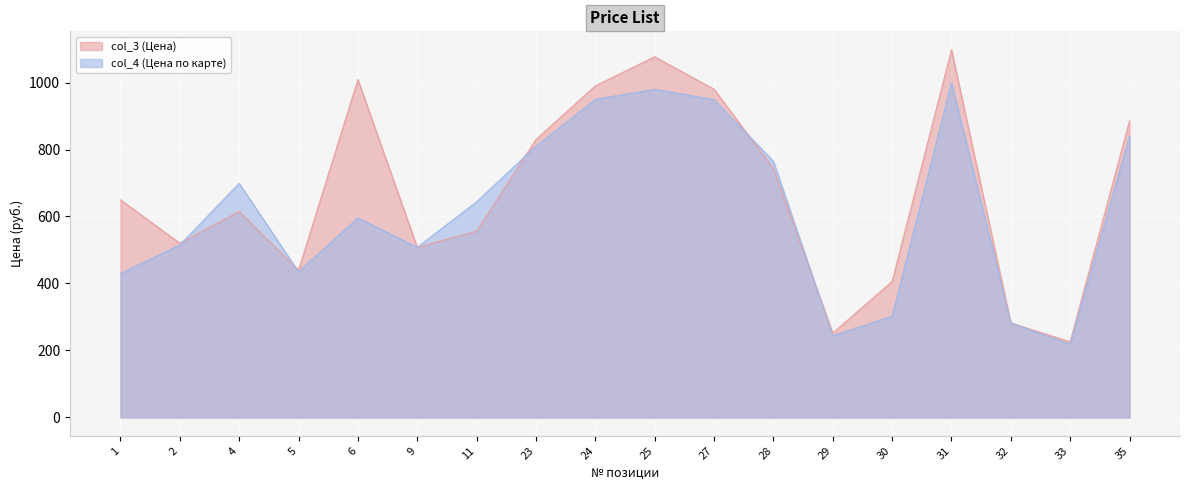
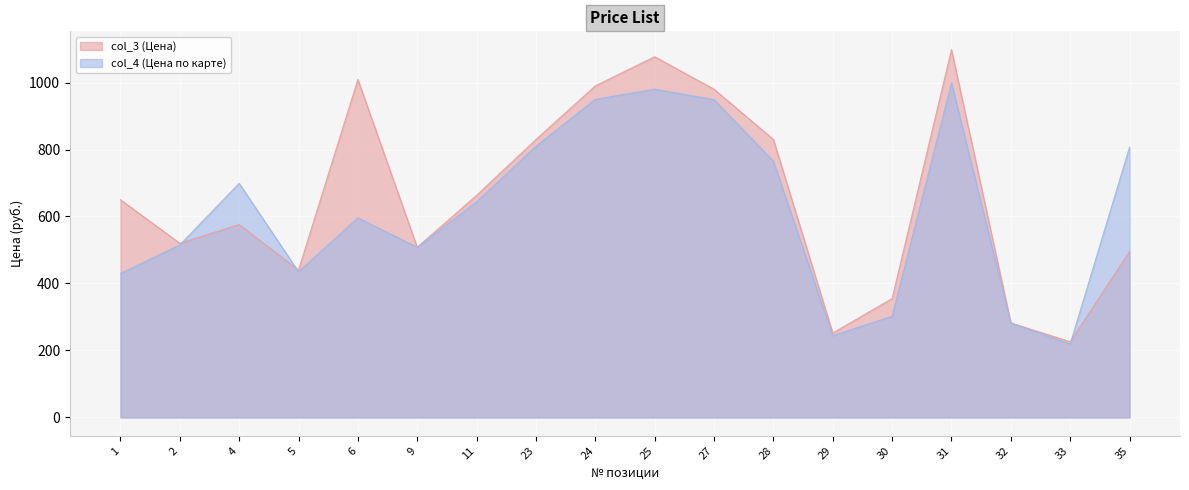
  {
    "col_3 (Цена)": {
      "1": 650,
-     "4": 620,
+     "4": 580,
      "6": 1010,
-     "11": 560,
+     "11": 660,
      "23": 830,
      "24": 990,
      "25": 1080,
      "27": 980,
-     "28": 740,
+     "28": 830,
      "29": 250,
-     "30": 410,
+     "30": 360,
      "31": 1100,
-     "35": 890
+     "35": 500
    },
    "col_4 (Цена по карте)": {
      "1": 430,
      "4": 700,
      "6": 600,
      "11": 640,
      "23": 810,
      "24": 950,
      "25": 980,
      "27": 950,
      "28": 770,
      "29": 240,
      "30": 300,
      "31": 1000,
-     "35": 840
+     "35": 810
    }
  }
